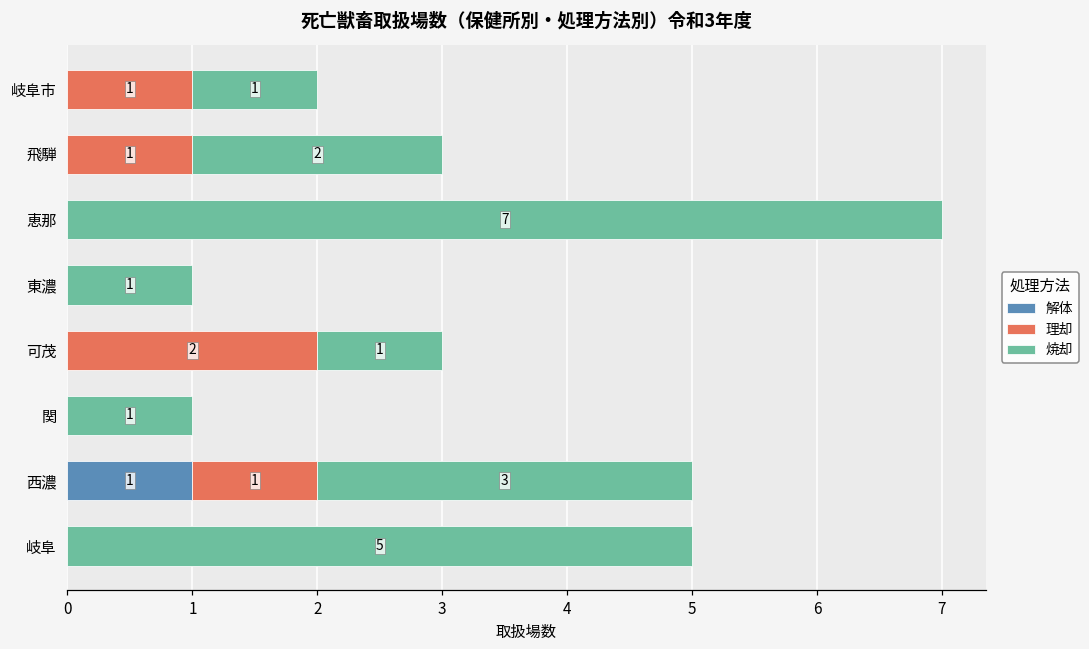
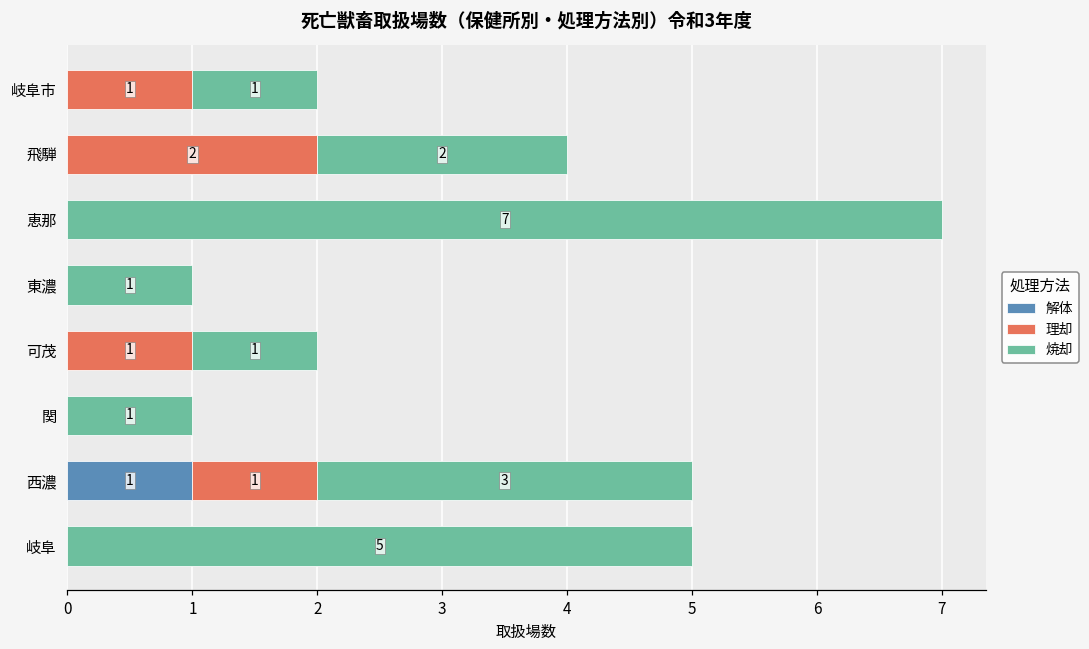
  {
    "理却": {
-     "飛騨": 1,
-     "可茂": 2
+     "飛騨": 2,
+     "可茂": 1
    }
  }
